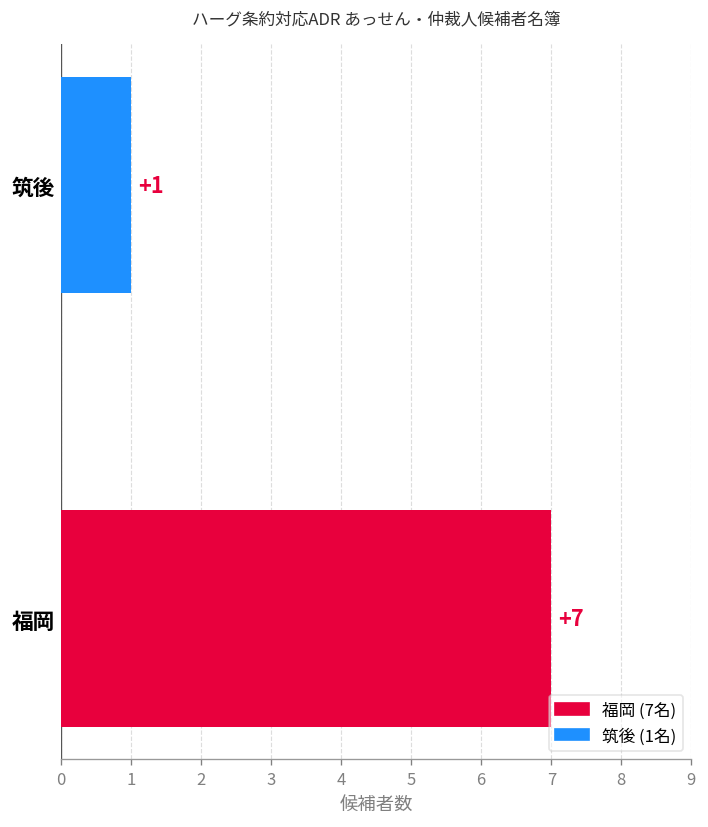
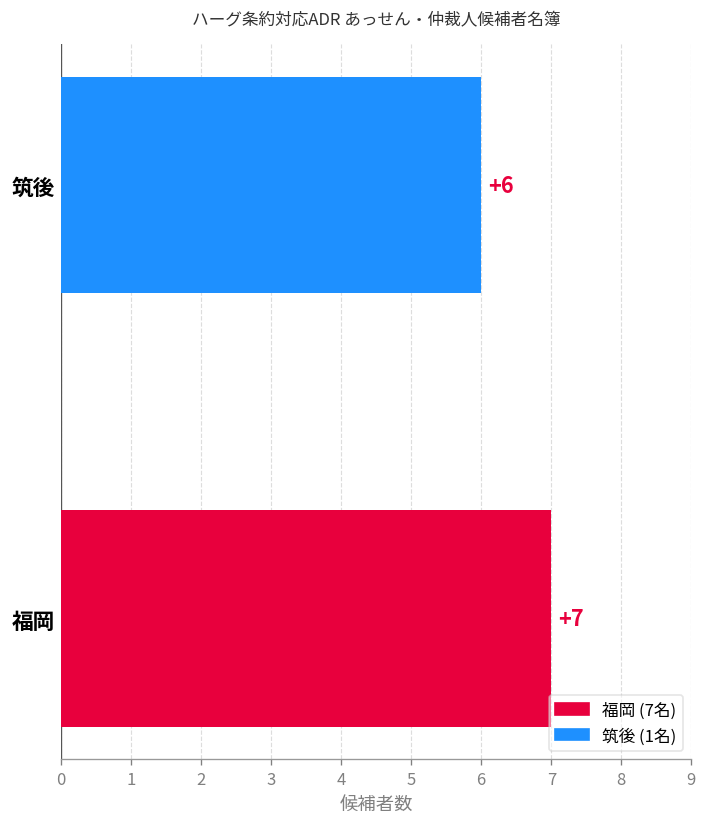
  {
-   "筑後": "+1",
+   "筑後": "+6",
    "福岡": "+7"
  }
